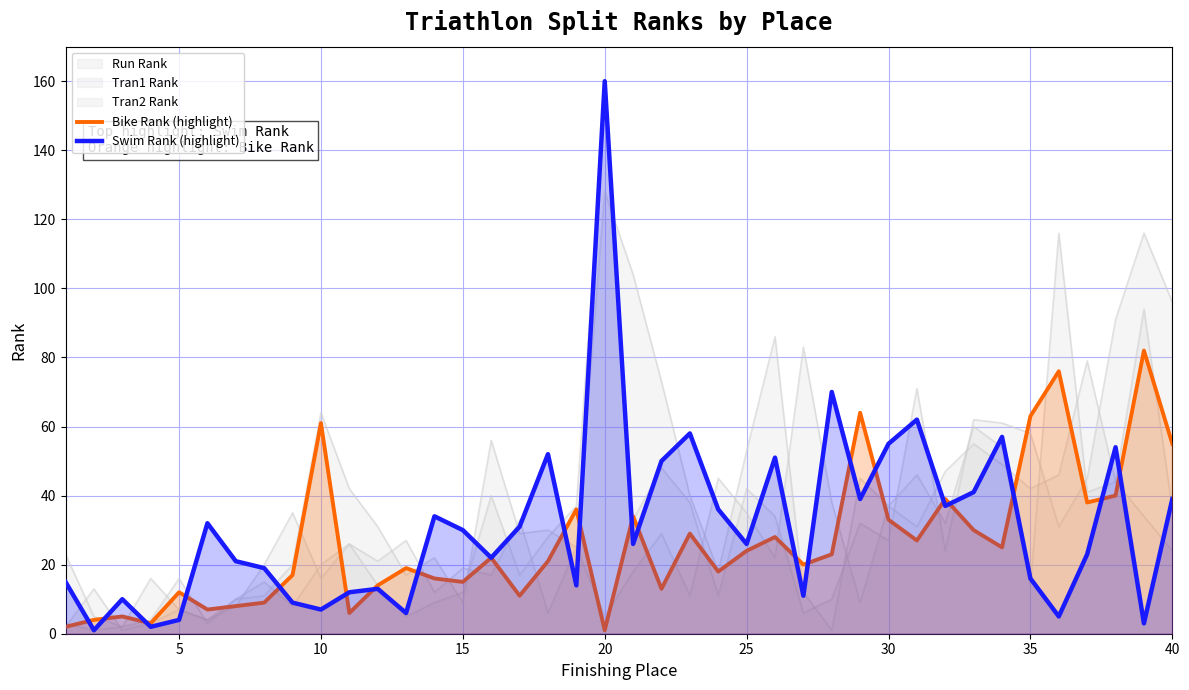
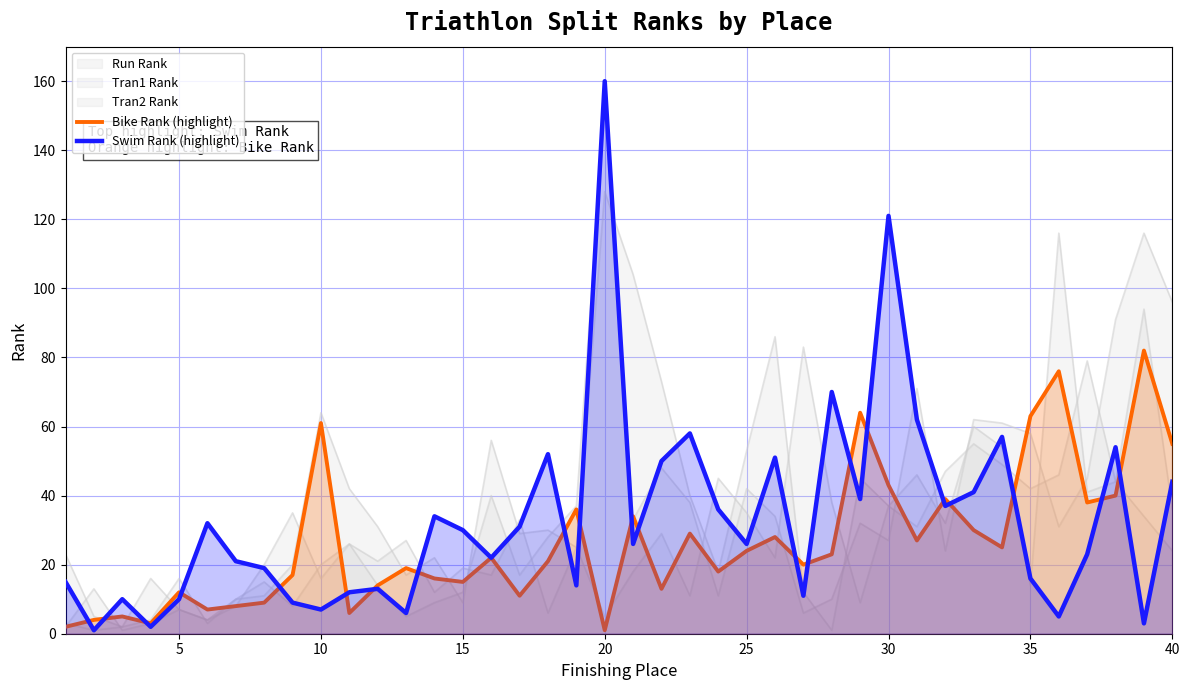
  {
    "Bike Rank (highlight)": {
      "5": 12,
      "10": 61,
      "15": 15,
      "20": 1,
      "25": 24,
-     "30": 33,
+     "30": 43,
      "35": 63,
      "40": 55
    },
    "Swim Rank (highlight)": {
-     "5": 4,
+     "5": 10,
      "10": 7,
      "15": 30,
      "20": 160,
      "25": 26,
-     "30": 55,
+     "30": 121,
      "35": 16,
-     "40": 39
+     "40": 44
    }
  }
